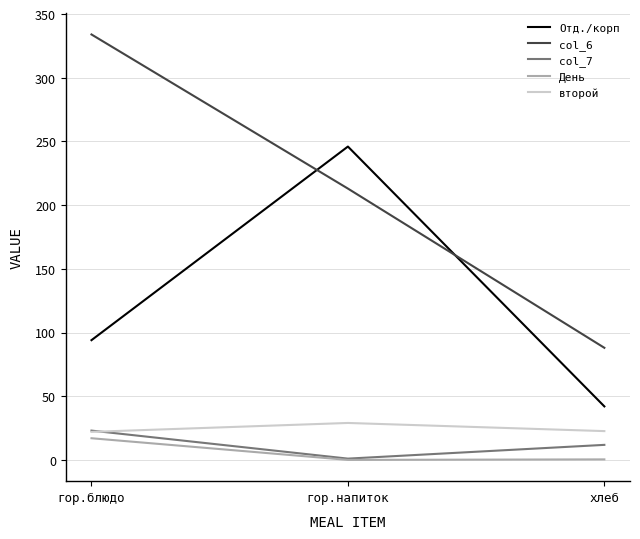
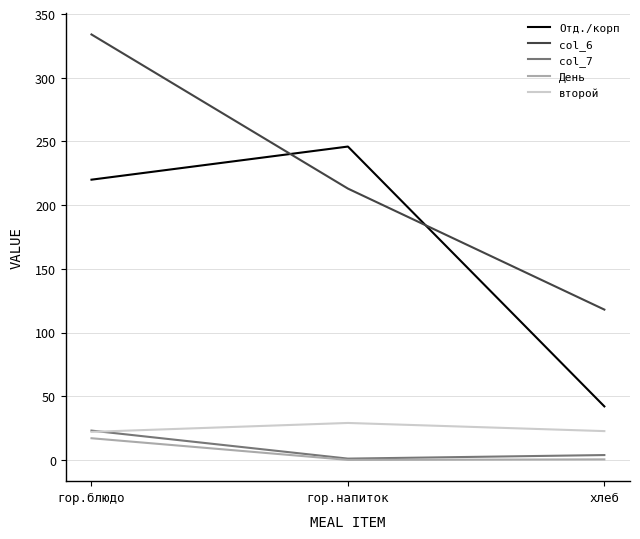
  {
    "Отд./корп": {
-     "гор.блюдо": 94,
+     "гор.блюдо": 220,
      "гор.напиток": 246,
      "хлеб": 42
    },
    "col_6": {
      "гор.блюдо": 334,
      "гор.напиток": 213,
-     "хлеб": 88
+     "хлеб": 118
    },
    "col_7": {
-     "хлеб": 12
+     "хлеб": 4
    }
  }
